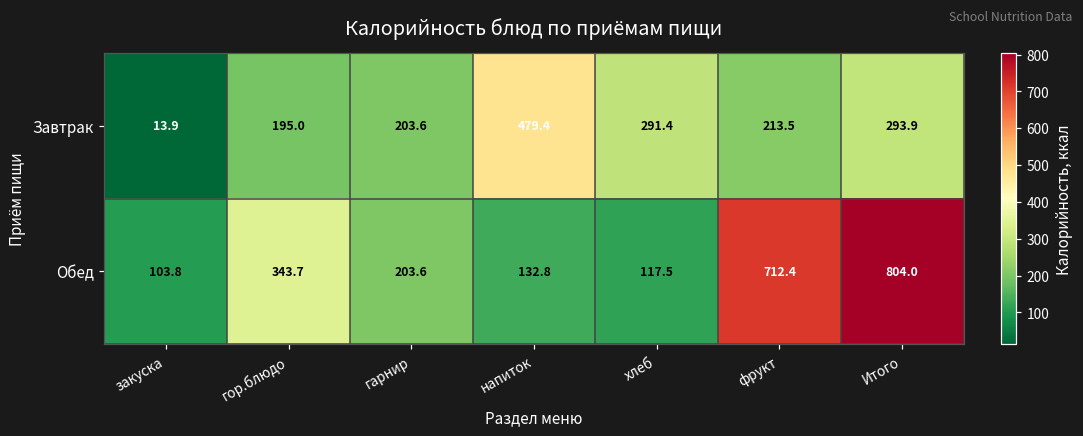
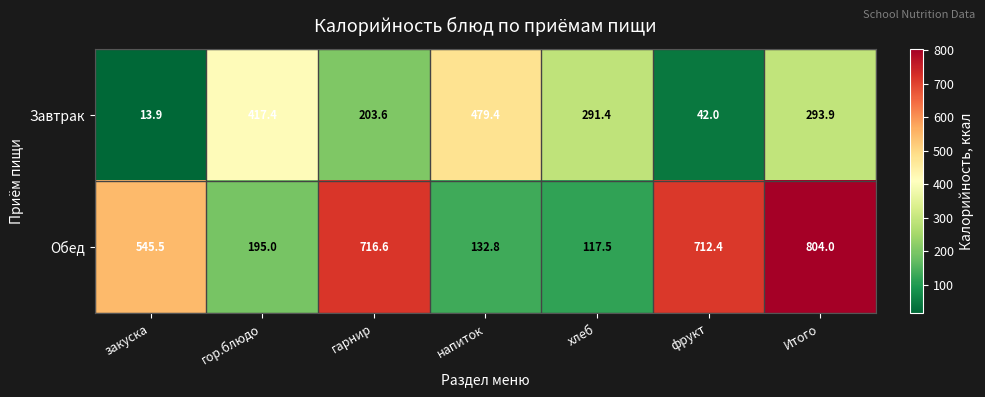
  {
    "Завтрак": {
      "закуска": 13.9,
-     "гор.блюдо": 195.0,
+     "гор.блюдо": 417.4,
      "гарнир": 203.6,
      "напиток": 479.4,
      "хлеб": 291.4,
-     "фрукт": 213.5,
+     "фрукт": 42.0,
      "Итого": 293.9
    },
    "Обед": {
-     "закуска": 103.8,
-     "гор.блюдо": 343.7,
-     "гарнир": 203.6,
+     "закуска": 545.5,
+     "гор.блюдо": 195.0,
+     "гарнир": 716.6,
      "напиток": 132.8,
      "хлеб": 117.5,
      "фрукт": 712.4,
      "Итого": 804.0
    }
  }
